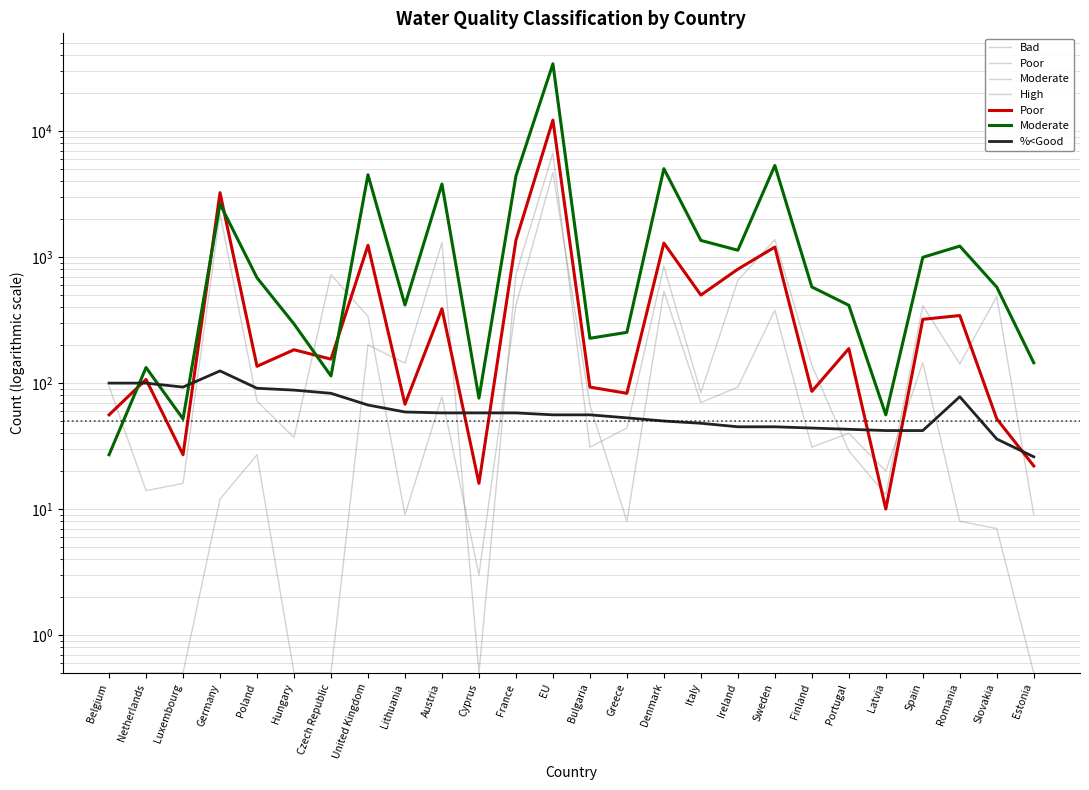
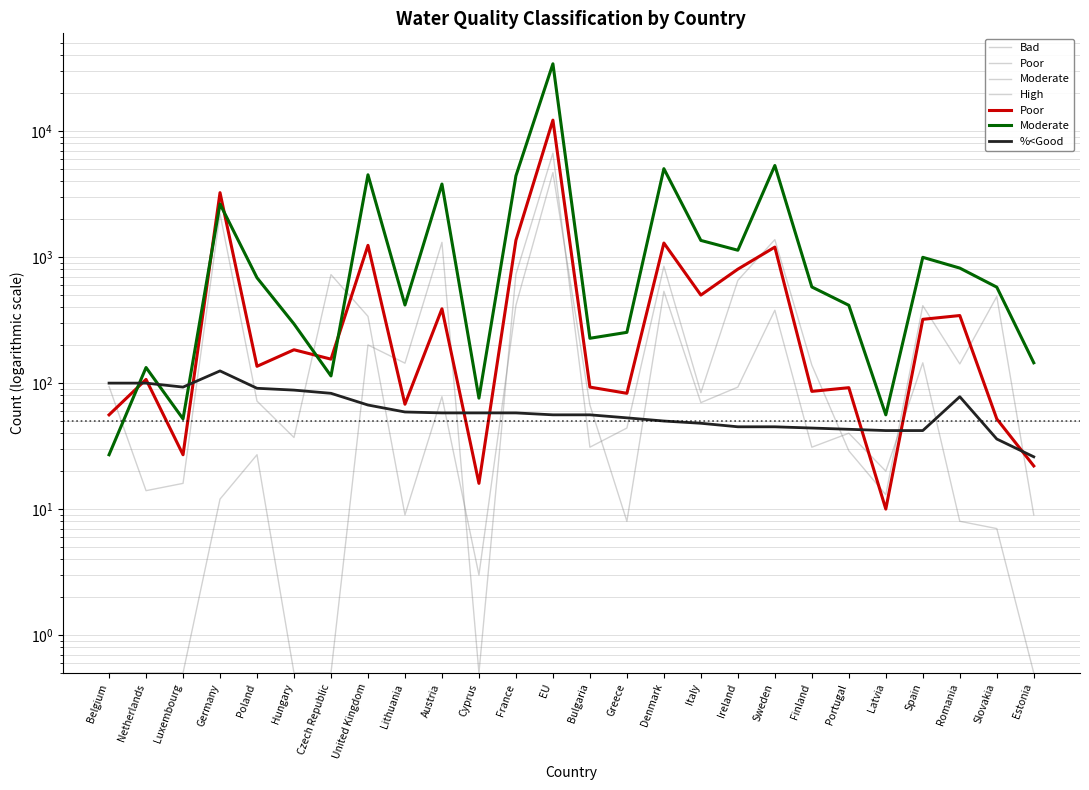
  {
    "Poor": {
      "Belgium": 60,
      "Netherlands": 110,
      "Luxembourg": 27,
      "Germany": 3300,
      "Poland": 140,
      "Hungary": 180,
      "Czech Republic": 160,
      "United Kingdom": 1200,
      "Lithuania": 70,
      "Austria": 390,
      "Cyprus": 16,
      "France": 1400,
      "EU": 12000,
      "Bulgaria": 90,
      "Greece": 80,
      "Denmark": 1300,
      "Italy": 500,
      "Ireland": 800,
      "Sweden": 1200,
      "Finland": 90,
-     "Portugal": 190,
+     "Portugal": 90,
      "Latvia": 10,
      "Spain": 320,
      "Romania": 340,
      "Slovakia": 52,
      "Estonia": 22
    },
    "Moderate": {
      "Belgium": 27,
      "Netherlands": 130,
      "Luxembourg": 52,
      "Germany": 2600,
      "Poland": 700,
      "Hungary": 300,
      "Czech Republic": 110,
      "United Kingdom": 4500,
      "Lithuania": 420,
      "Austria": 3800,
      "Cyprus": 80,
      "France": 4400,
      "EU": 34000,
      "Bulgaria": 230,
      "Greece": 250,
      "Denmark": 5000,
      "Italy": 1400,
      "Ireland": 1100,
      "Sweden": 5300,
      "Finland": 600,
      "Portugal": 420,
      "Latvia": 60,
      "Spain": 1000,
-     "Romania": 1200,
+     "Romania": 800,
      "Slovakia": 600,
      "Estonia": 150
    },
    "%<Good": {
      "Belgium": 100,
      "Netherlands": 100,
      "Luxembourg": 90,
      "Germany": 130,
      "Poland": 90,
      "Hungary": 90,
      "Czech Republic": 80,
      "United Kingdom": 70,
      "Lithuania": 60,
      "Austria": 60,
      "Cyprus": 60,
      "France": 60,
      "EU": 60,
      "Bulgaria": 60,
      "Greece": 53,
      "Denmark": 50,
      "Italy": 48,
      "Ireland": 45,
      "Sweden": 45,
      "Finland": 44,
      "Portugal": 43,
      "Latvia": 42,
      "Spain": 42,
      "Romania": 80,
      "Slovakia": 36,
      "Estonia": 26
    }
  }
